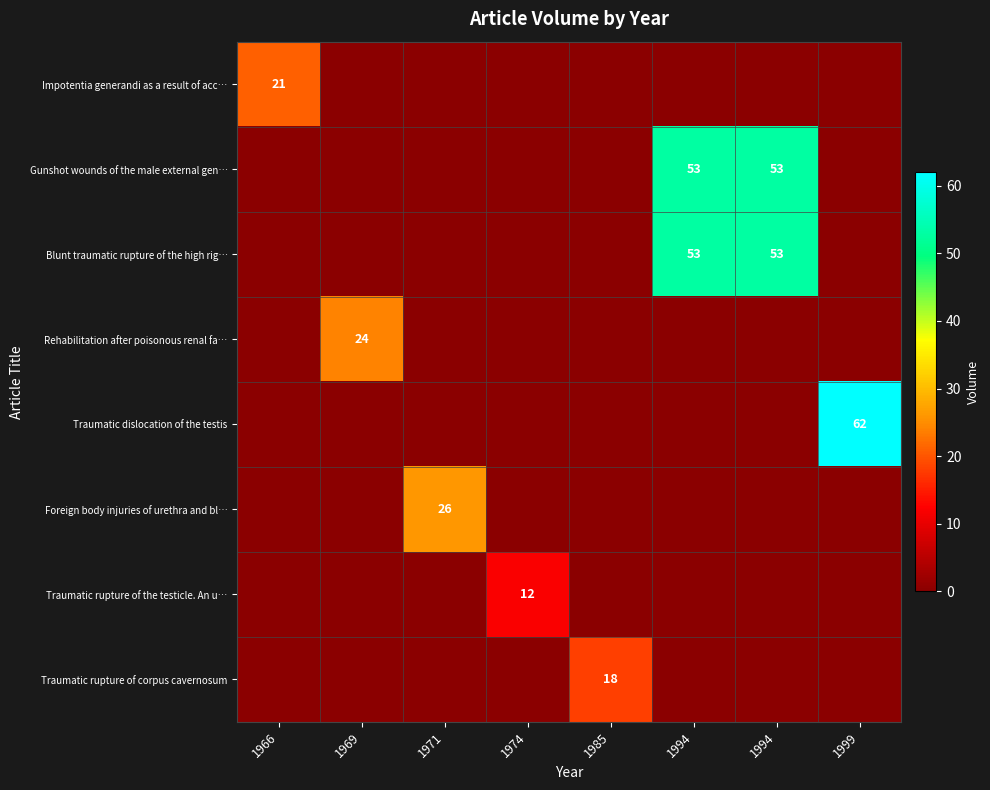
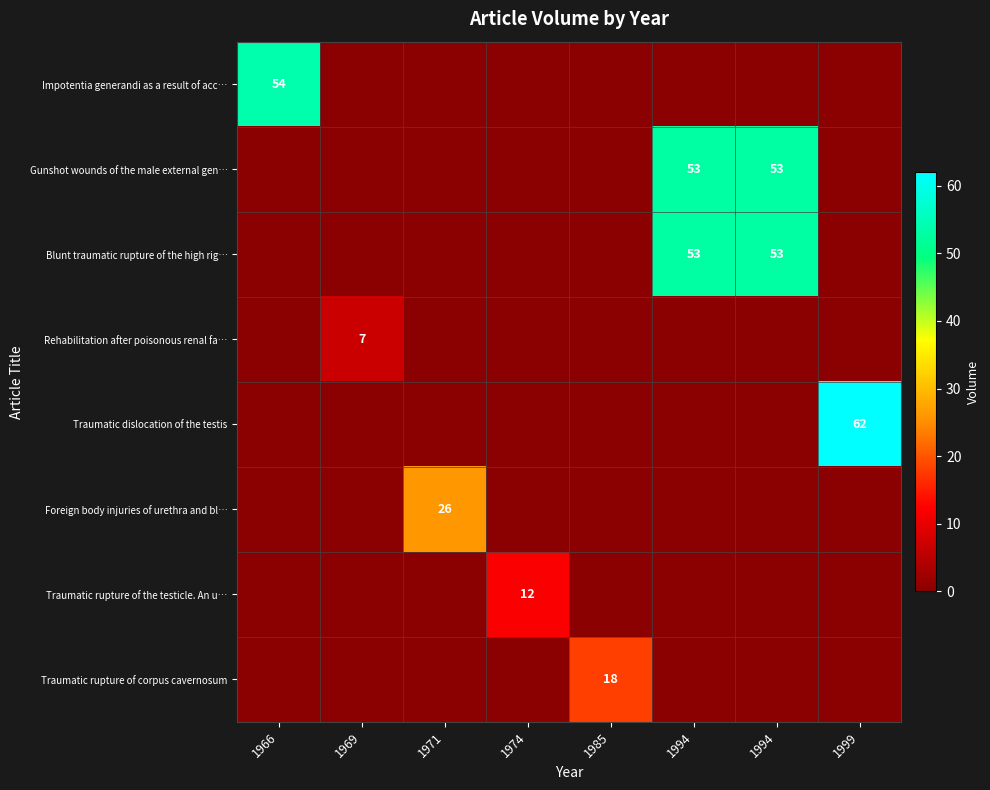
  {
    "Impotentia generandi as a result of acc…": {
-     "1966": 21
+     "1966": 54
    },
    "Rehabilitation after poisonous renal fa…": {
-     "1969": 24
+     "1969": 7
    },
    "Traumatic dislocation of the testis": {
      "1999": 62
    },
    "Foreign body injuries of urethra and bl…": {
      "1971": 26
    },
    "Traumatic rupture of the testicle. An u…": {
      "1974": 12
    },
    "Traumatic rupture of corpus cavernosum": {
      "1985": 18
    }
  }
